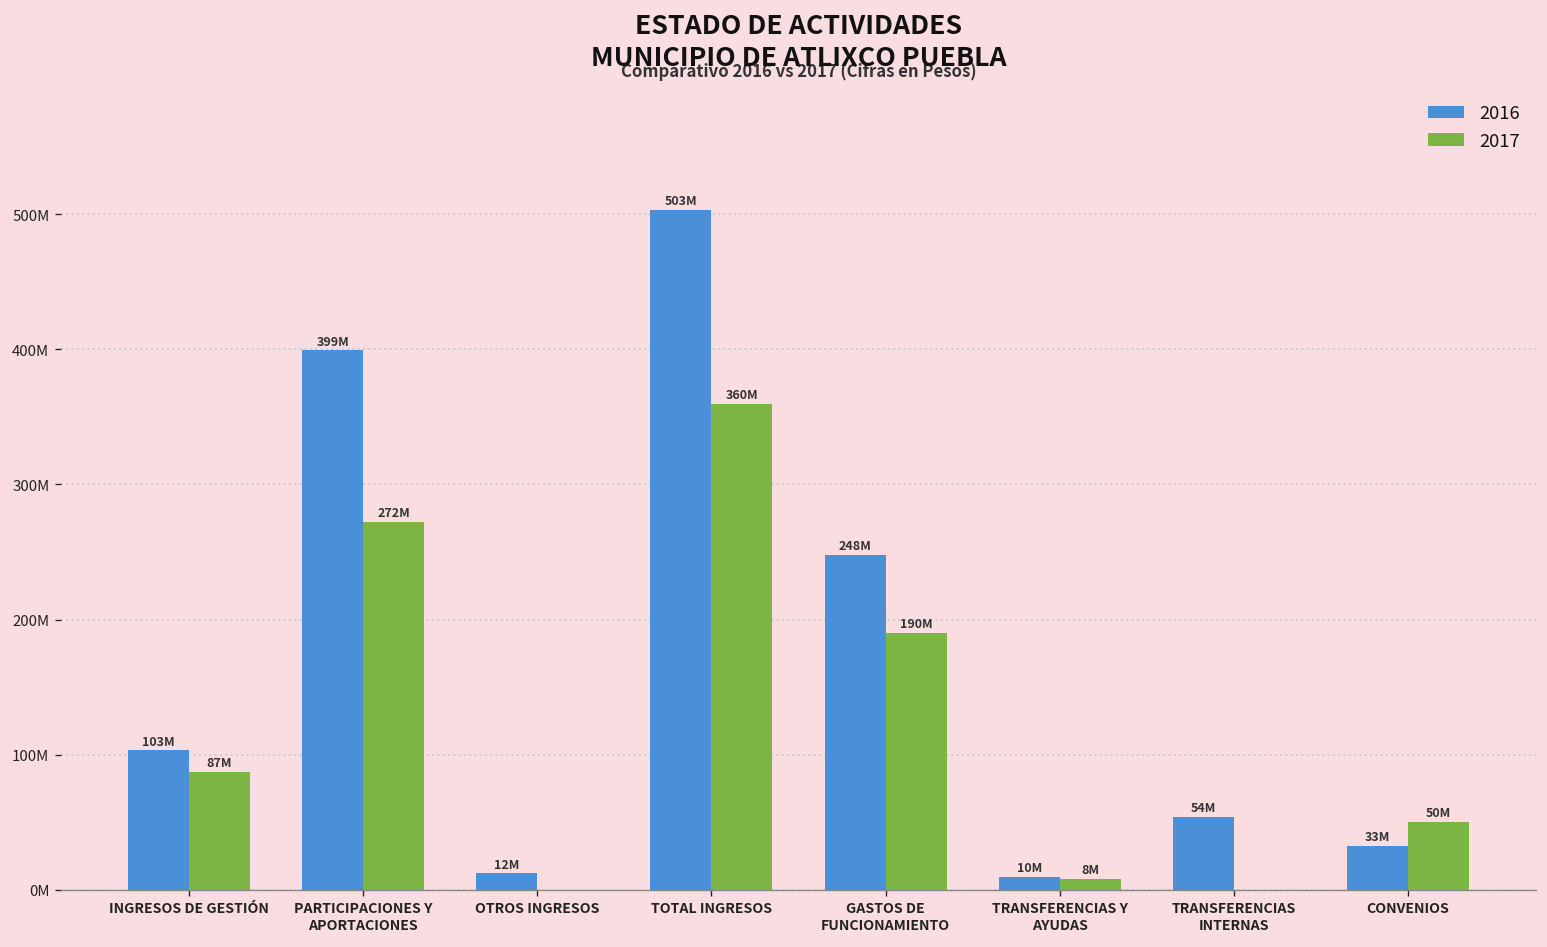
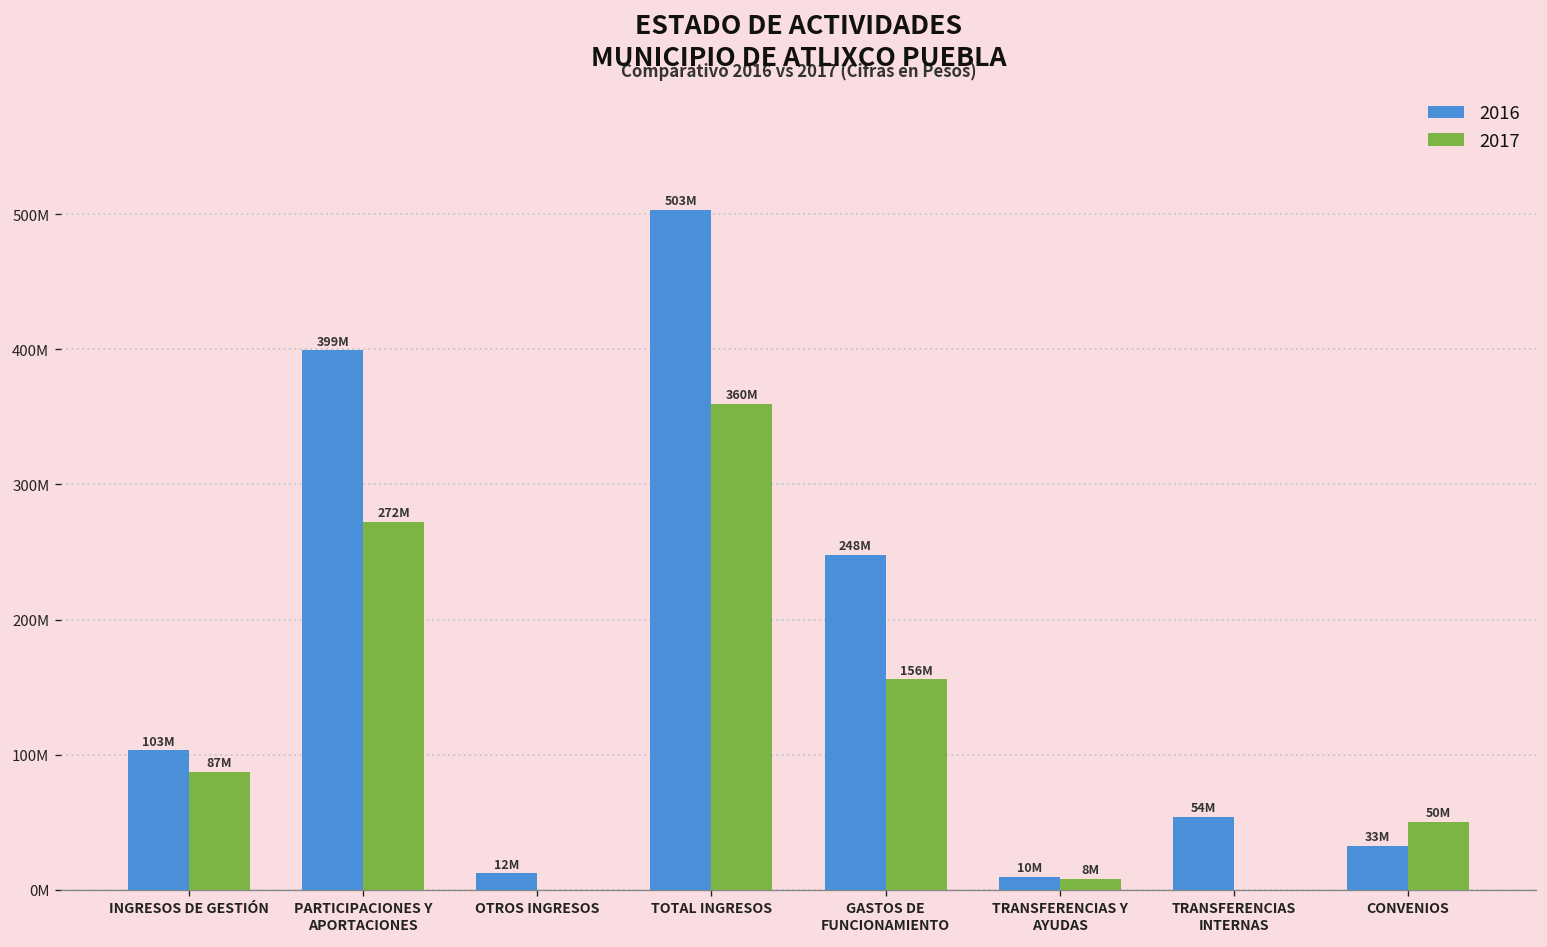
  {
    "2016": {
      "INGRESOS DE GESTIÓN": "103M",
      "PARTICIPACIONES Y APORTACIONES": "399M",
      "OTROS INGRESOS": "12M",
      "TOTAL INGRESOS": "503M",
      "GASTOS DE FUNCIONAMIENTO": "248M",
      "TRANSFERENCIAS Y AYUDAS": "10M",
      "TRANSFERENCIAS INTERNAS": "54M",
      "CONVENIOS": "33M"
    },
    "2017": {
      "INGRESOS DE GESTIÓN": "87M",
      "PARTICIPACIONES Y APORTACIONES": "272M",
      "TOTAL INGRESOS": "360M",
-     "GASTOS DE FUNCIONAMIENTO": "190M",
+     "GASTOS DE FUNCIONAMIENTO": "156M",
      "TRANSFERENCIAS Y AYUDAS": "8M",
      "CONVENIOS": "50M"
    }
  }
